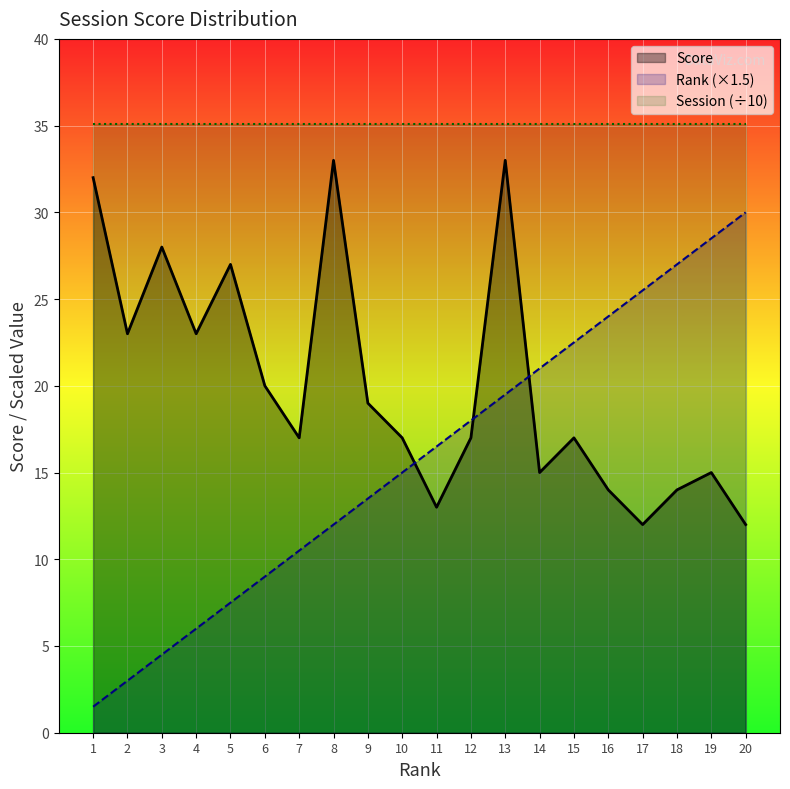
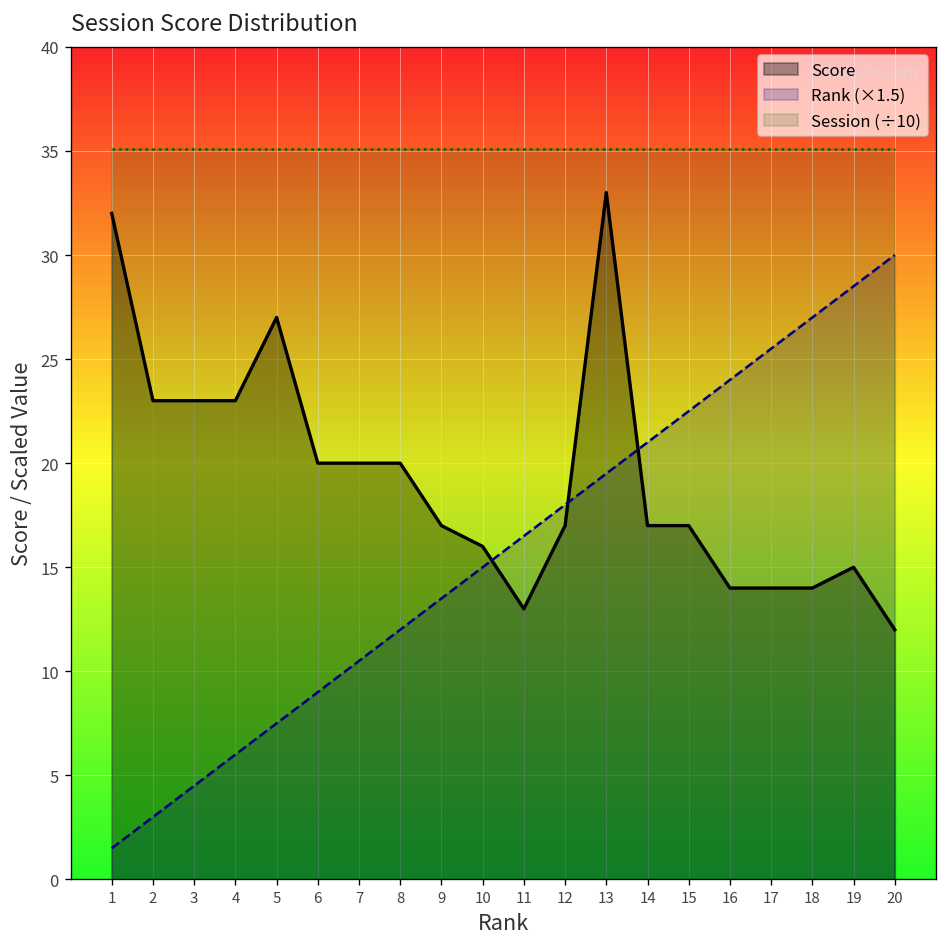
  {
    "Score": {
      "1": 32,
      "2": 23,
-     "3": 28,
+     "3": 23,
      "4": 23,
      "5": 27,
      "6": 20,
-     "7": 17,
-     "8": 33,
-     "9": 19,
-     "10": 17,
+     "7": 20,
+     "8": 20,
+     "9": 17,
+     "10": 16,
      "11": 13,
      "12": 17,
      "13": 33,
-     "14": 15,
+     "14": 17,
      "15": 17,
      "16": 14,
-     "17": 12,
+     "17": 14,
      "18": 14,
      "19": 15,
      "20": 12
    }
  }
